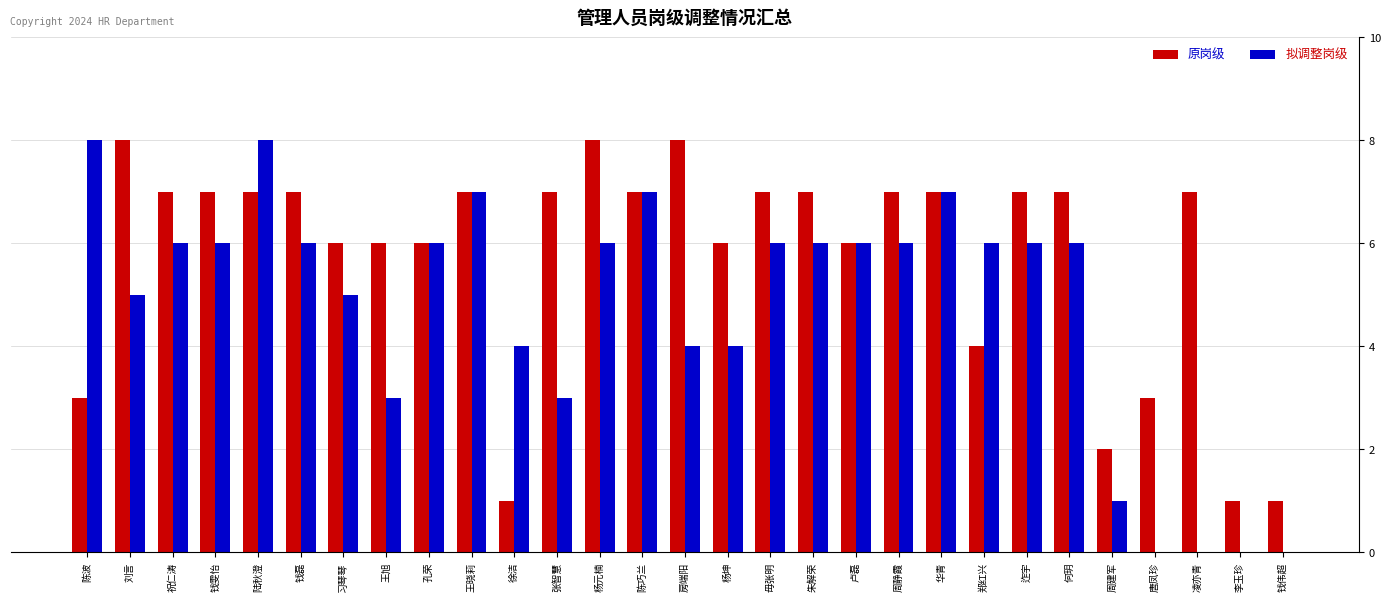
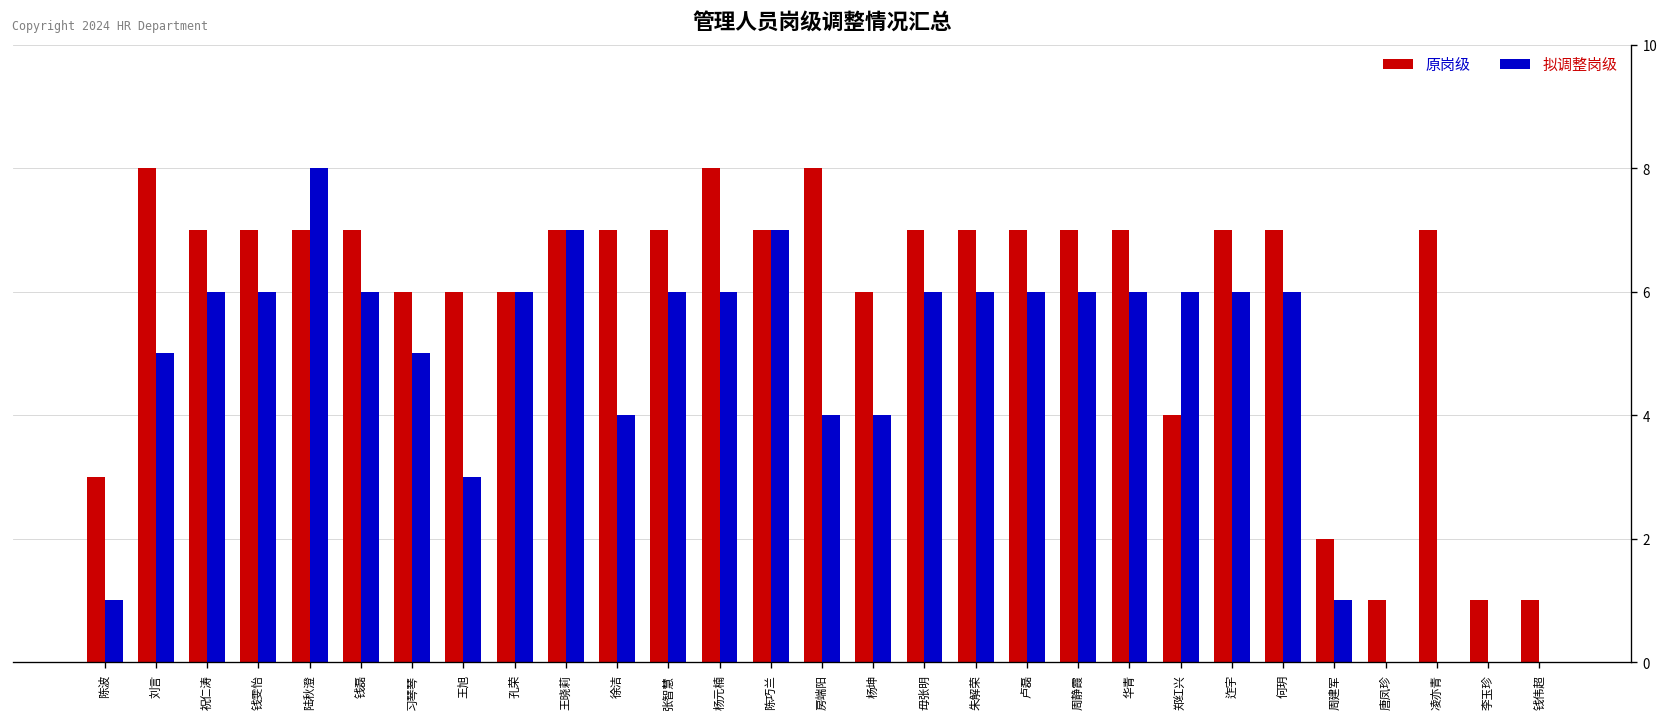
  {
    "原岗级": {
      "陈波": 3,
      "刘言": 8,
      "祝仁涛": 7,
      "钱雯怡": 7,
      "陆秋澄": 7,
      "钱磊": 7,
      "习琴琴": 6,
      "王旭": 6,
      "孔荣": 6,
      "王晓莉": 7,
-     "徐洁": 1,
+     "徐洁": 7,
      "张智慧": 7,
      "杨元楠": 8,
      "陈巧兰": 7,
      "房端阳": 8,
      "杨坤": 6,
      "毋张明": 7,
      "朱解荣": 7,
-     "卢磊": 6,
+     "卢磊": 7,
      "周静霞": 7,
      "华青": 7,
      "郑红兴": 4,
      "迮宇": 7,
      "何玥": 7,
      "周建军": 2,
-     "唐凤珍": 3,
+     "唐凤珍": 1,
      "凌亦青": 7,
      "李玉珍": 1,
      "钱伟超": 1
    },
    "拟调整岗级": {
-     "陈波": 8,
+     "陈波": 1,
      "刘言": 5,
      "祝仁涛": 6,
      "钱雯怡": 6,
      "陆秋澄": 8,
      "钱磊": 6,
      "习琴琴": 5,
      "王旭": 3,
      "孔荣": 6,
      "王晓莉": 7,
      "徐洁": 4,
-     "张智慧": 3,
+     "张智慧": 6,
      "杨元楠": 6,
      "陈巧兰": 7,
      "房端阳": 4,
      "杨坤": 4,
      "毋张明": 6,
      "朱解荣": 6,
      "卢磊": 6,
      "周静霞": 6,
-     "华青": 7,
+     "华青": 6,
      "郑红兴": 6,
      "迮宇": 6,
      "何玥": 6,
      "周建军": 1,
      "唐凤珍": 0,
      "凌亦青": 0,
      "李玉珍": 0,
      "钱伟超": 0
    }
  }
